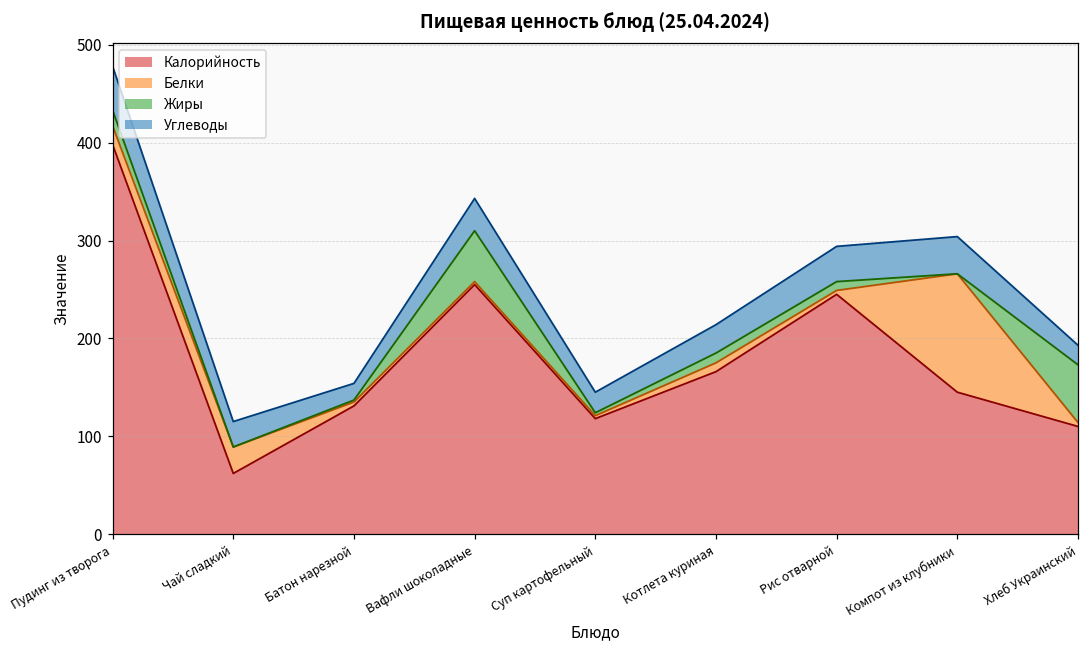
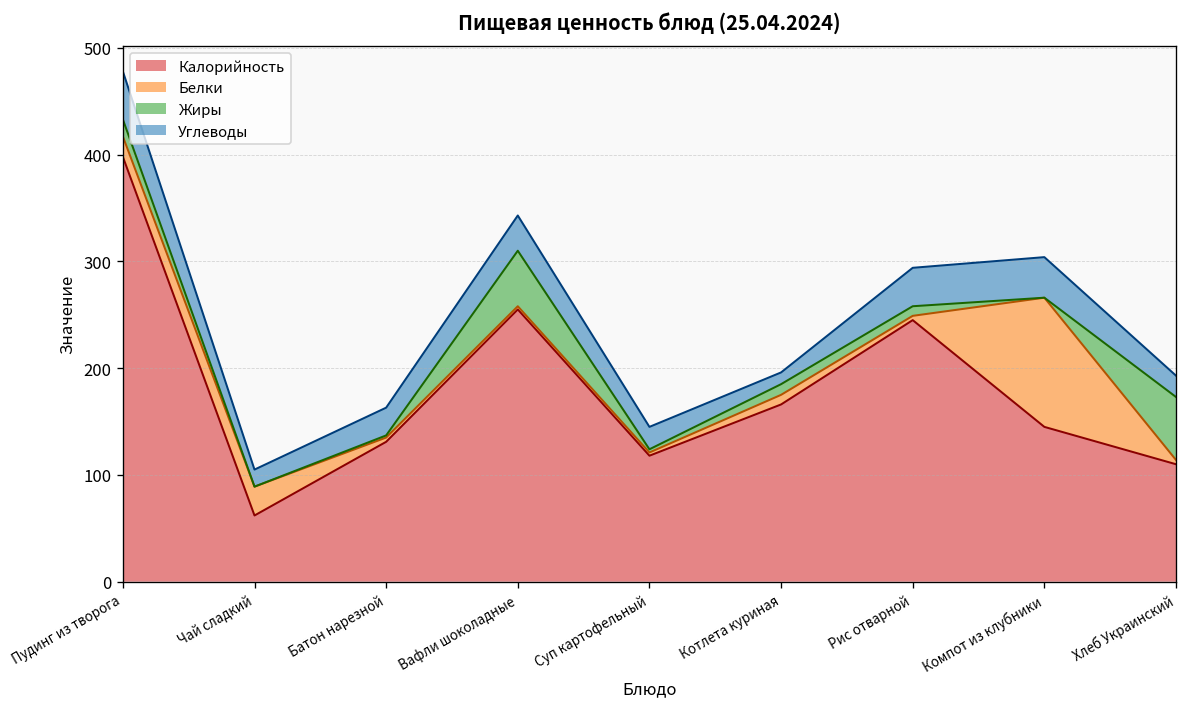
  {
    "Калорийность": {
      "Пудинг из творога": 400,
      "Чай сладкий": 60,
      "Батон нарезной": 130,
      "Вафли шоколадные": 260,
      "Суп картофельный": 120,
      "Котлета куриная": 170,
      "Рис отварной": 250,
      "Компот из клубники": 150,
      "Хлеб Украинский": 110
    },
    "Белки": {
      "Пудинг из творога": 20,
      "Вафли шоколадные": 0,
      "Суп картофельный": 0,
      "Котлета куриная": 10,
      "Рис отварной": 0,
      "Хлеб Украинский": 0
    },
    "Жиры": {
      "Пудинг из творога": 20,
      "Вафли шоколадные": 50,
      "Суп картофельный": 0,
      "Котлета куриная": 10,
      "Рис отварной": 10,
      "Хлеб Украинский": 60
    },
    "Углеводы": {
      "Пудинг из творога": 50,
-     "Чай сладкий": 30,
-     "Батон нарезной": 20,
+     "Чай сладкий": 20,
+     "Батон нарезной": 30,
      "Вафли шоколадные": 30,
      "Суп картофельный": 20,
-     "Котлета куриная": 30,
+     "Котлета куриная": 10,
      "Рис отварной": 40,
      "Компот из клубники": 40,
      "Хлеб Украинский": 20
    }
  }
